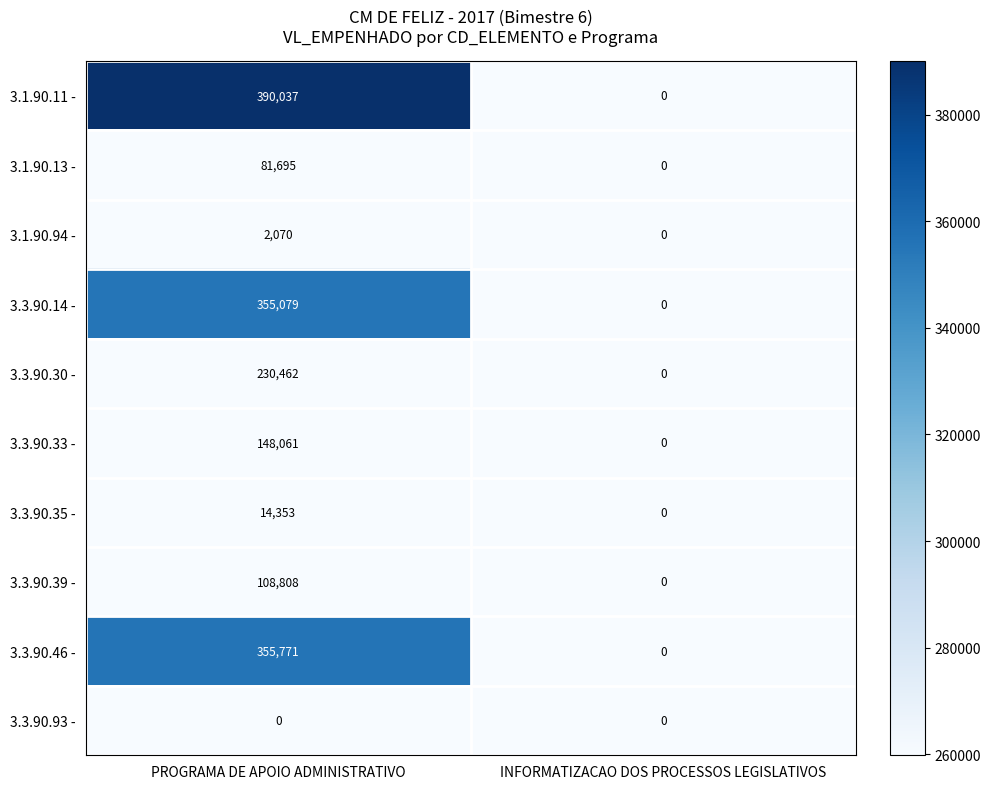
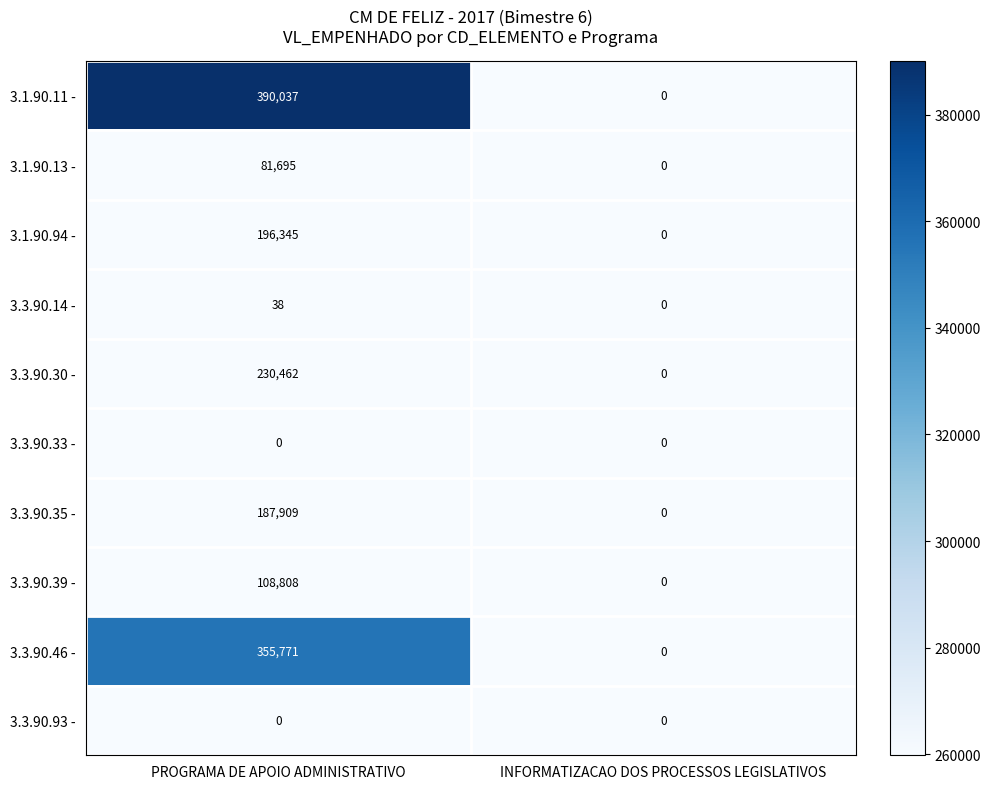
  {
    "3.1.90.11 -": {
      "PROGRAMA DE APOIO ADMINISTRATIVO": "390,037",
      "INFORMATIZACAO DOS PROCESSOS LEGISLATIVOS": "0"
    },
    "3.1.90.13 -": {
      "PROGRAMA DE APOIO ADMINISTRATIVO": "81,695",
      "INFORMATIZACAO DOS PROCESSOS LEGISLATIVOS": "0"
    },
    "3.1.90.94 -": {
-     "PROGRAMA DE APOIO ADMINISTRATIVO": "2,070",
+     "PROGRAMA DE APOIO ADMINISTRATIVO": "196,345",
      "INFORMATIZACAO DOS PROCESSOS LEGISLATIVOS": "0"
    },
    "3.3.90.14 -": {
-     "PROGRAMA DE APOIO ADMINISTRATIVO": "355,079",
+     "PROGRAMA DE APOIO ADMINISTRATIVO": "38",
      "INFORMATIZACAO DOS PROCESSOS LEGISLATIVOS": "0"
    },
    "3.3.90.30 -": {
      "PROGRAMA DE APOIO ADMINISTRATIVO": "230,462",
      "INFORMATIZACAO DOS PROCESSOS LEGISLATIVOS": "0"
    },
    "3.3.90.33 -": {
-     "PROGRAMA DE APOIO ADMINISTRATIVO": "148,061",
+     "PROGRAMA DE APOIO ADMINISTRATIVO": "0",
      "INFORMATIZACAO DOS PROCESSOS LEGISLATIVOS": "0"
    },
    "3.3.90.35 -": {
-     "PROGRAMA DE APOIO ADMINISTRATIVO": "14,353",
+     "PROGRAMA DE APOIO ADMINISTRATIVO": "187,909",
      "INFORMATIZACAO DOS PROCESSOS LEGISLATIVOS": "0"
    },
    "3.3.90.39 -": {
      "PROGRAMA DE APOIO ADMINISTRATIVO": "108,808",
      "INFORMATIZACAO DOS PROCESSOS LEGISLATIVOS": "0"
    },
    "3.3.90.46 -": {
      "PROGRAMA DE APOIO ADMINISTRATIVO": "355,771",
      "INFORMATIZACAO DOS PROCESSOS LEGISLATIVOS": "0"
    },
    "3.3.90.93 -": {
      "PROGRAMA DE APOIO ADMINISTRATIVO": "0",
      "INFORMATIZACAO DOS PROCESSOS LEGISLATIVOS": "0"
    }
  }
